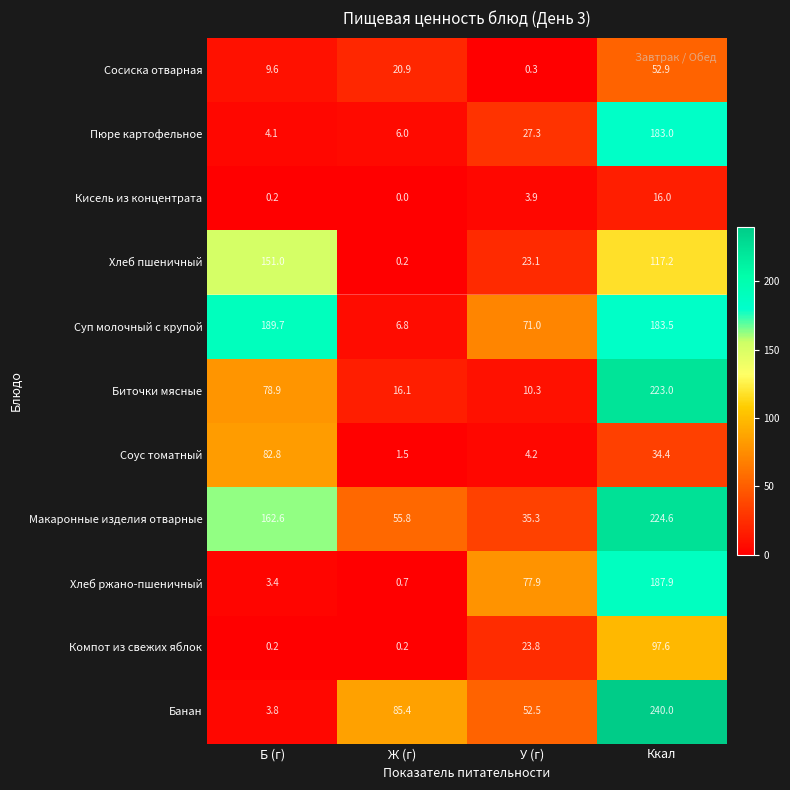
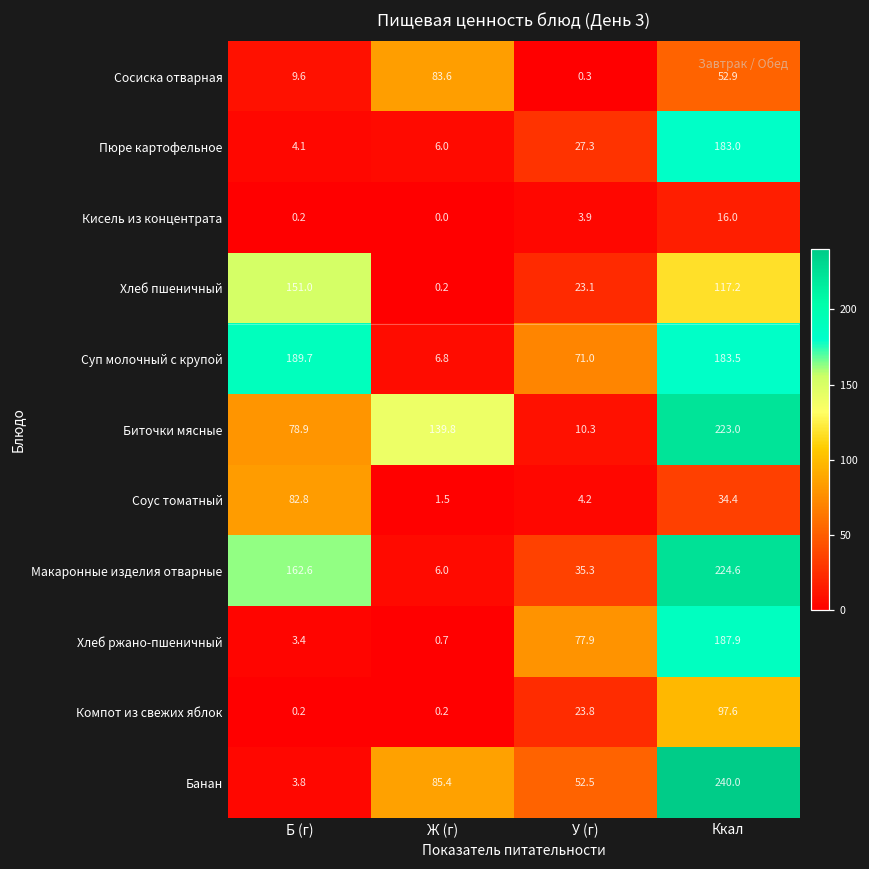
  {
    "Сосиска отварная": {
      "Б (г)": 9.6,
-     "Ж (г)": 20.9,
+     "Ж (г)": 83.6,
      "У (г)": 0.3
    },
    "Пюре картофельное": {
      "Б (г)": 4.1,
      "Ж (г)": 6.0,
      "У (г)": 27.3,
      "Ккал": 183.0
    },
    "Кисель из концентрата": {
      "Б (г)": 0.2,
      "Ж (г)": 0.0,
      "У (г)": 3.9,
      "Ккал": 16.0
    },
    "Хлеб пшеничный": {
      "Б (г)": 151.0,
      "Ж (г)": 0.2,
      "У (г)": 23.1,
      "Ккал": 117.2
    },
    "Суп молочный с крупой": {
      "Б (г)": 189.7,
      "Ж (г)": 6.8,
      "У (г)": 71.0,
      "Ккал": 183.5
    },
    "Биточки мясные": {
      "Б (г)": 78.9,
-     "Ж (г)": 16.1,
+     "Ж (г)": 139.8,
      "У (г)": 10.3,
      "Ккал": 223.0
    },
    "Соус томатный": {
      "Б (г)": 82.8,
      "Ж (г)": 1.5,
      "У (г)": 4.2,
      "Ккал": 34.4
    },
    "Макаронные изделия отварные": {
      "Б (г)": 162.6,
-     "Ж (г)": 55.8,
+     "Ж (г)": 6.0,
      "У (г)": 35.3,
      "Ккал": 224.6
    },
    "Хлеб ржано-пшеничный": {
      "Б (г)": 3.4,
      "Ж (г)": 0.7,
      "У (г)": 77.9,
      "Ккал": 187.9
    },
    "Компот из свежих яблок": {
      "Б (г)": 0.2,
      "Ж (г)": 0.2,
      "У (г)": 23.8,
      "Ккал": 97.6
    },
    "Банан": {
      "Б (г)": 3.8,
      "Ж (г)": 85.4,
      "У (г)": 52.5,
      "Ккал": 240.0
    }
  }
